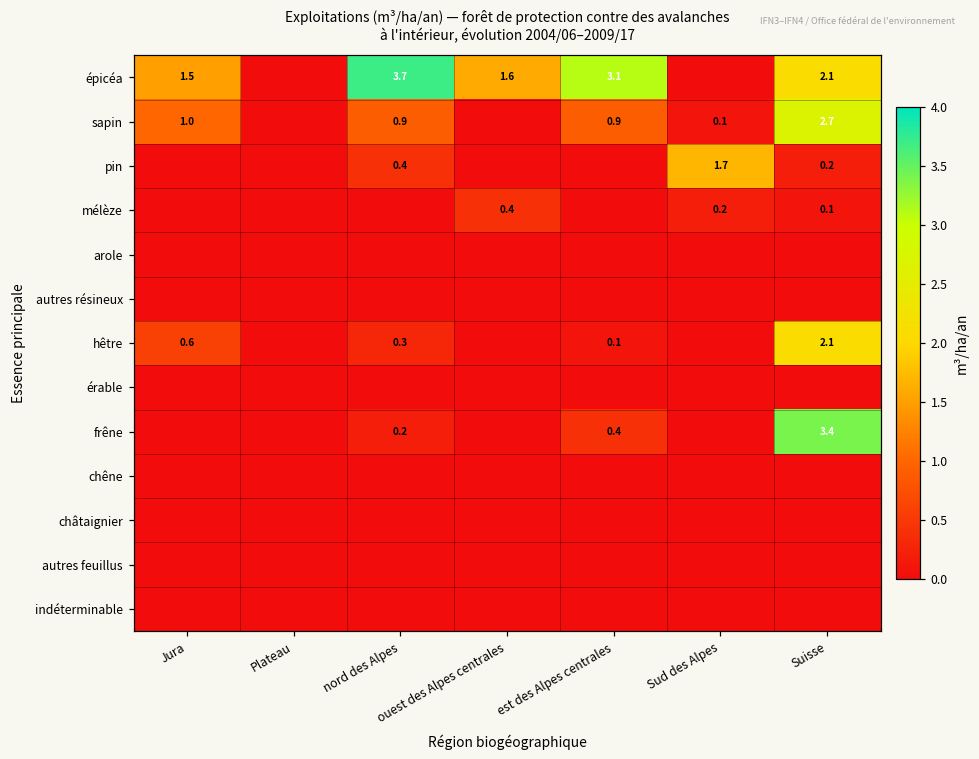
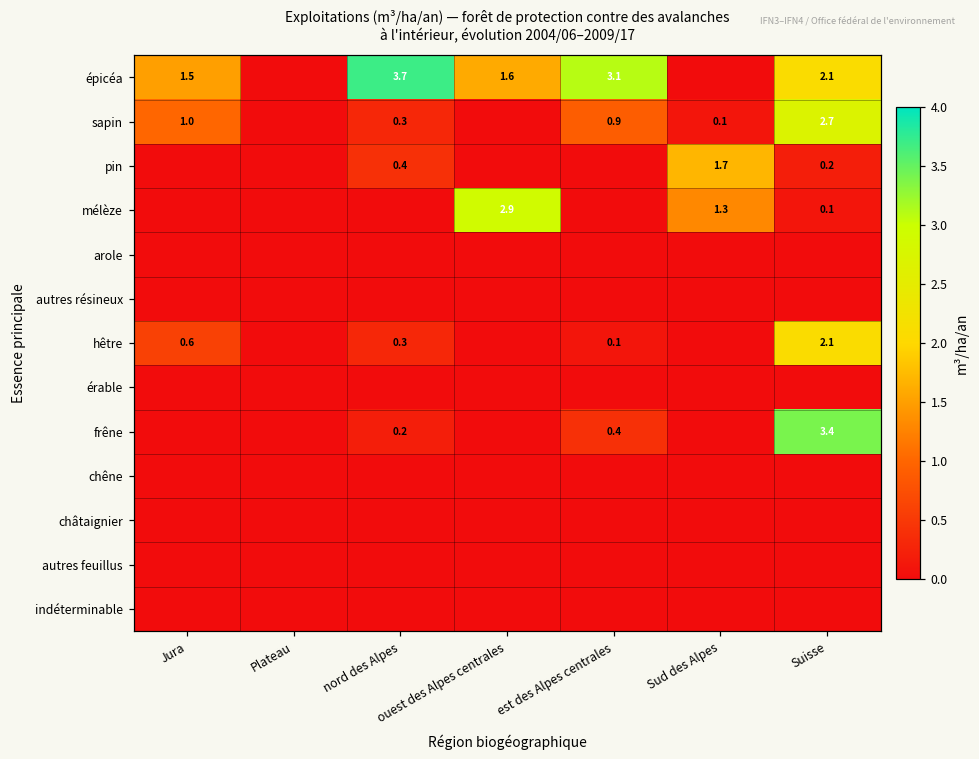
  {
    "épicéa": {
      "Jura": 1.5,
      "nord des Alpes": 3.7,
      "ouest des Alpes centrales": 1.6,
      "est des Alpes centrales": 3.1,
      "Suisse": 2.1
    },
    "sapin": {
      "Jura": 1.0,
-     "nord des Alpes": 0.9,
+     "nord des Alpes": 0.3,
      "est des Alpes centrales": 0.9,
      "Sud des Alpes": 0.1,
      "Suisse": 2.7
    },
    "pin": {
      "nord des Alpes": 0.4,
      "Sud des Alpes": 1.7,
      "Suisse": 0.2
    },
    "mélèze": {
-     "ouest des Alpes centrales": 0.4,
-     "Sud des Alpes": 0.2,
+     "ouest des Alpes centrales": 2.9,
+     "Sud des Alpes": 1.3,
      "Suisse": 0.1
    },
    "hêtre": {
      "Jura": 0.6,
      "nord des Alpes": 0.3,
      "est des Alpes centrales": 0.1,
      "Suisse": 2.1
    },
    "frêne": {
      "nord des Alpes": 0.2,
      "est des Alpes centrales": 0.4,
      "Suisse": 3.4
    }
  }
